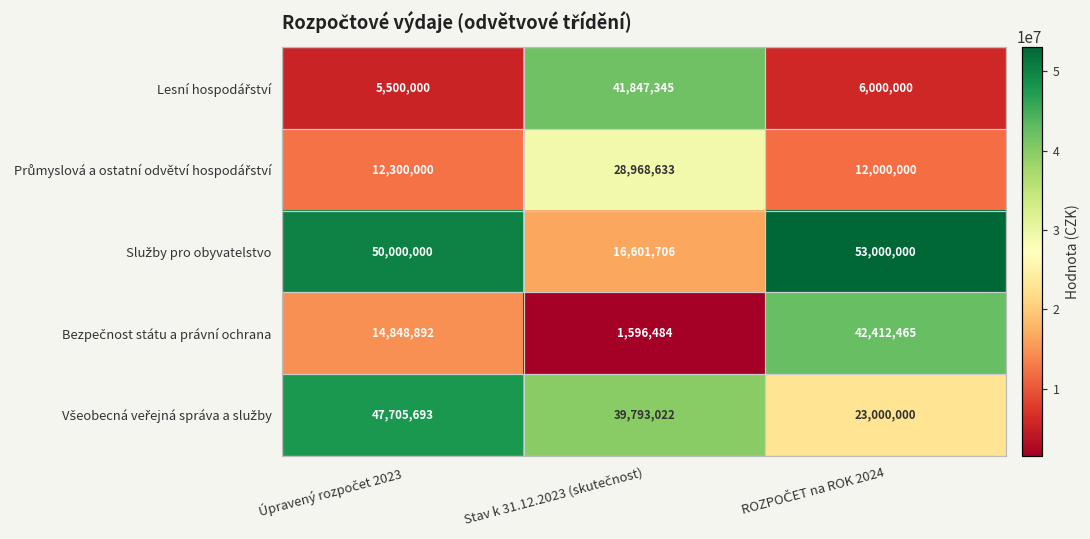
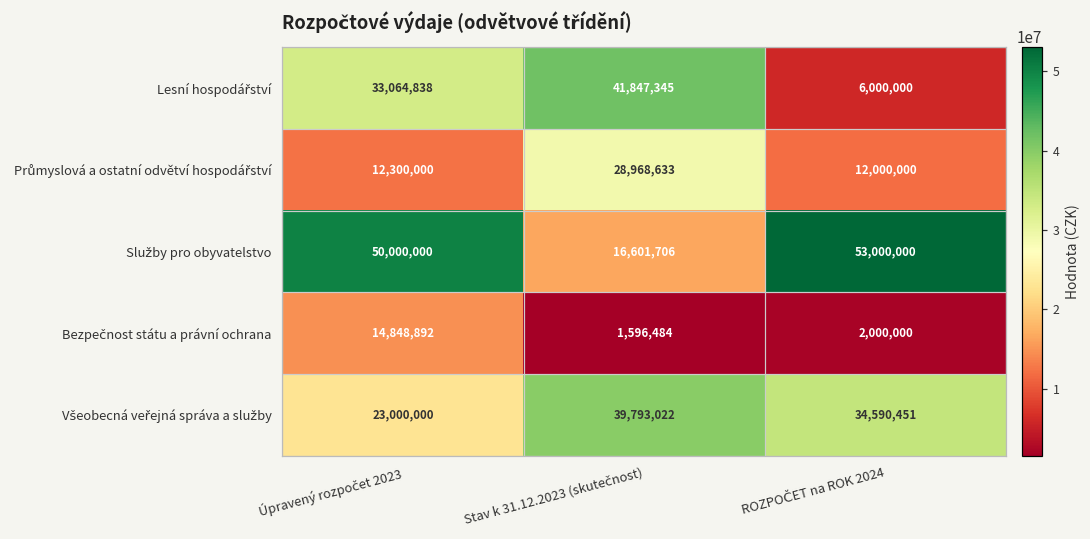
  {
    "Lesní hospodářství": {
-     "Úpravený rozpočet 2023": "5,500,000",
+     "Úpravený rozpočet 2023": "33,064,838",
      "Stav k 31.12.2023 (skutečnost)": "41,847,345",
      "ROZPOČET na ROK 2024": "6,000,000"
    },
    "Průmyslová a ostatní odvětví hospodářství": {
      "Úpravený rozpočet 2023": "12,300,000",
      "Stav k 31.12.2023 (skutečnost)": "28,968,633",
      "ROZPOČET na ROK 2024": "12,000,000"
    },
    "Služby pro obyvatelstvo": {
      "Úpravený rozpočet 2023": "50,000,000",
      "Stav k 31.12.2023 (skutečnost)": "16,601,706",
      "ROZPOČET na ROK 2024": "53,000,000"
    },
    "Bezpečnost státu a právní ochrana": {
      "Úpravený rozpočet 2023": "14,848,892",
      "Stav k 31.12.2023 (skutečnost)": "1,596,484",
-     "ROZPOČET na ROK 2024": "42,412,465"
+     "ROZPOČET na ROK 2024": "2,000,000"
    },
    "Všeobecná veřejná správa a služby": {
-     "Úpravený rozpočet 2023": "47,705,693",
+     "Úpravený rozpočet 2023": "23,000,000",
      "Stav k 31.12.2023 (skutečnost)": "39,793,022",
-     "ROZPOČET na ROK 2024": "23,000,000"
+     "ROZPOČET na ROK 2024": "34,590,451"
    }
  }
